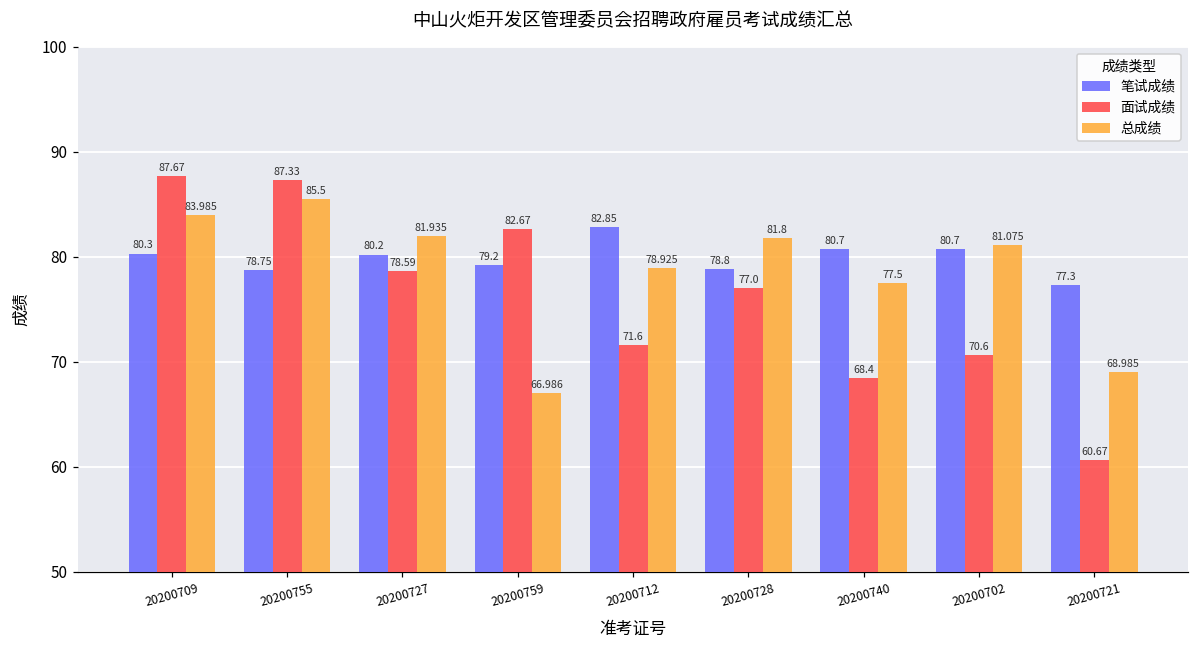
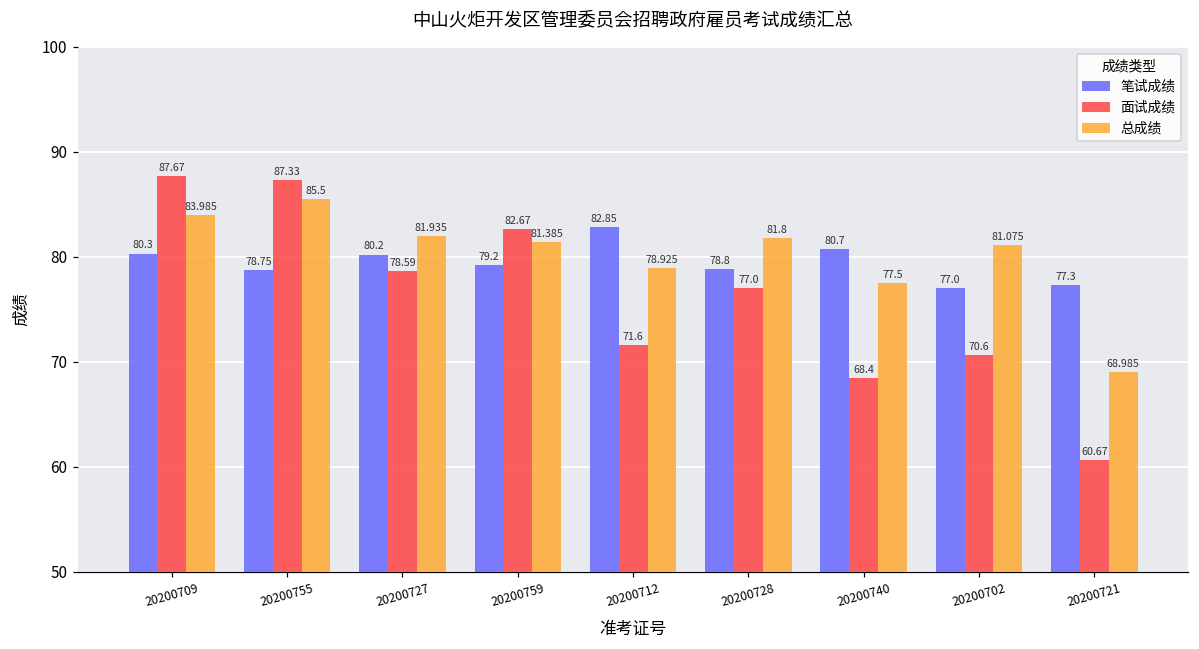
  {
    "笔试成绩": {
      "20200709": 80.3,
      "20200755": 78.75,
      "20200727": 80.2,
      "20200759": 79.2,
      "20200712": 82.85,
      "20200728": 78.8,
      "20200740": 80.7,
-     "20200702": 80.7,
+     "20200702": 77.0,
      "20200721": 77.3
    },
    "面试成绩": {
      "20200709": 87.67,
      "20200755": 87.33,
      "20200727": 78.59,
      "20200759": 82.67,
      "20200712": 71.6,
      "20200728": 77.0,
      "20200740": 68.4,
      "20200702": 70.6,
      "20200721": 60.67
    },
    "总成绩": {
      "20200709": 83.985,
      "20200755": 85.5,
      "20200727": 81.935,
-     "20200759": 66.986,
+     "20200759": 81.385,
      "20200712": 78.925,
      "20200728": 81.8,
      "20200740": 77.5,
      "20200702": 81.075,
      "20200721": 68.985
    }
  }
